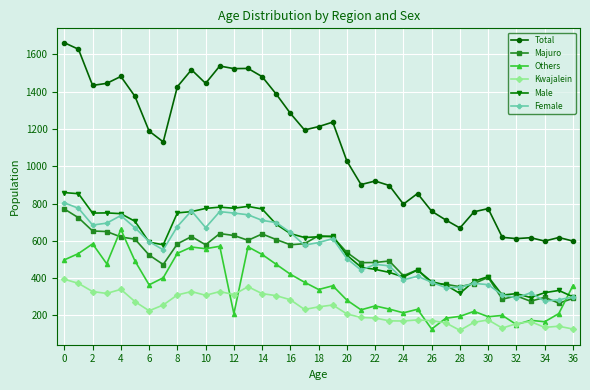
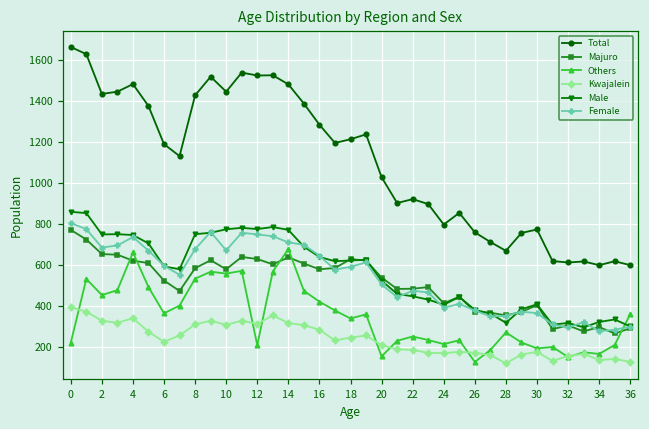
  {
    "Others": {
-     "0": 500,
-     "2": 580,
+     "0": 220,
+     "2": 450,
      "4": 660,
      "6": 360,
      "8": 530,
      "10": 560,
      "12": 210,
-     "14": 530,
+     "14": 680,
      "16": 420,
      "18": 340,
-     "20": 280,
+     "20": 150,
      "22": 250,
      "24": 210,
      "26": 130,
-     "28": 200,
+     "28": 270,
      "30": 190,
      "34": 170,
      "36": 360
    }
  }
